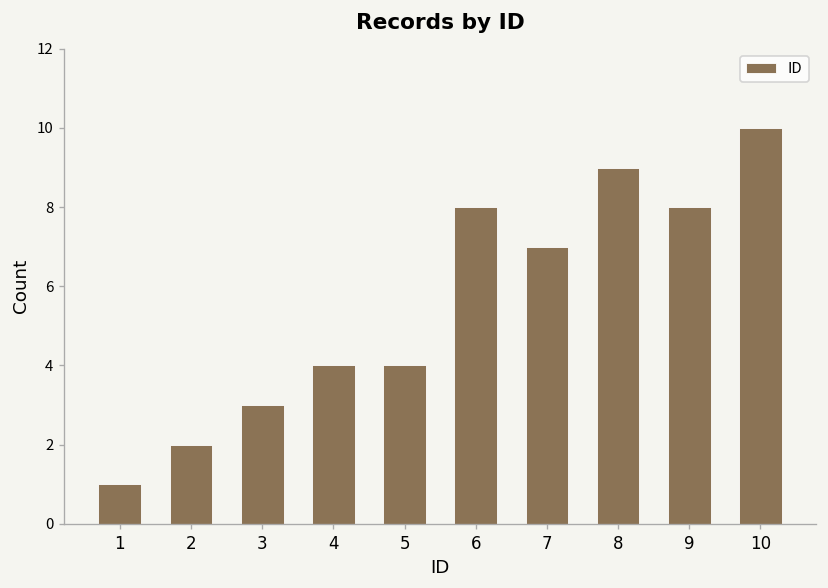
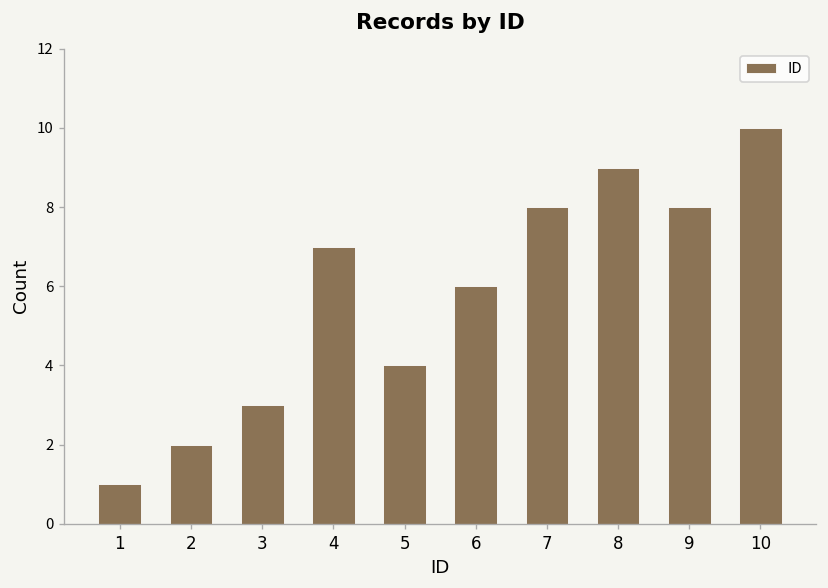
  {
    "1": 1,
    "2": 2,
    "3": 3,
-   "4": 4,
+   "4": 7,
    "5": 4,
-   "6": 8,
-   "7": 7,
+   "6": 6,
+   "7": 8,
    "8": 9,
    "9": 8,
    "10": 10
  }
